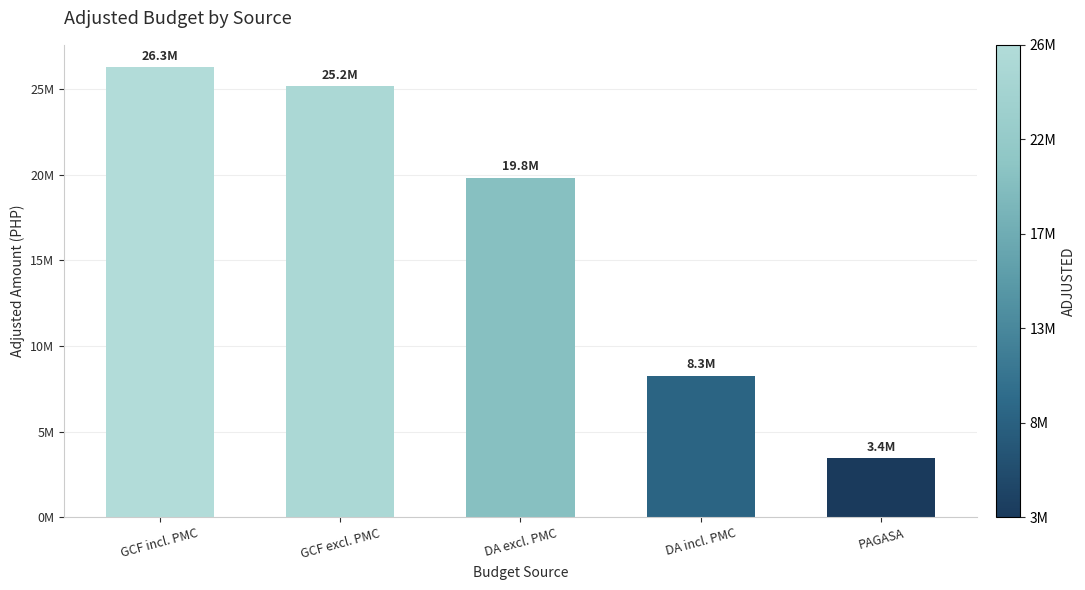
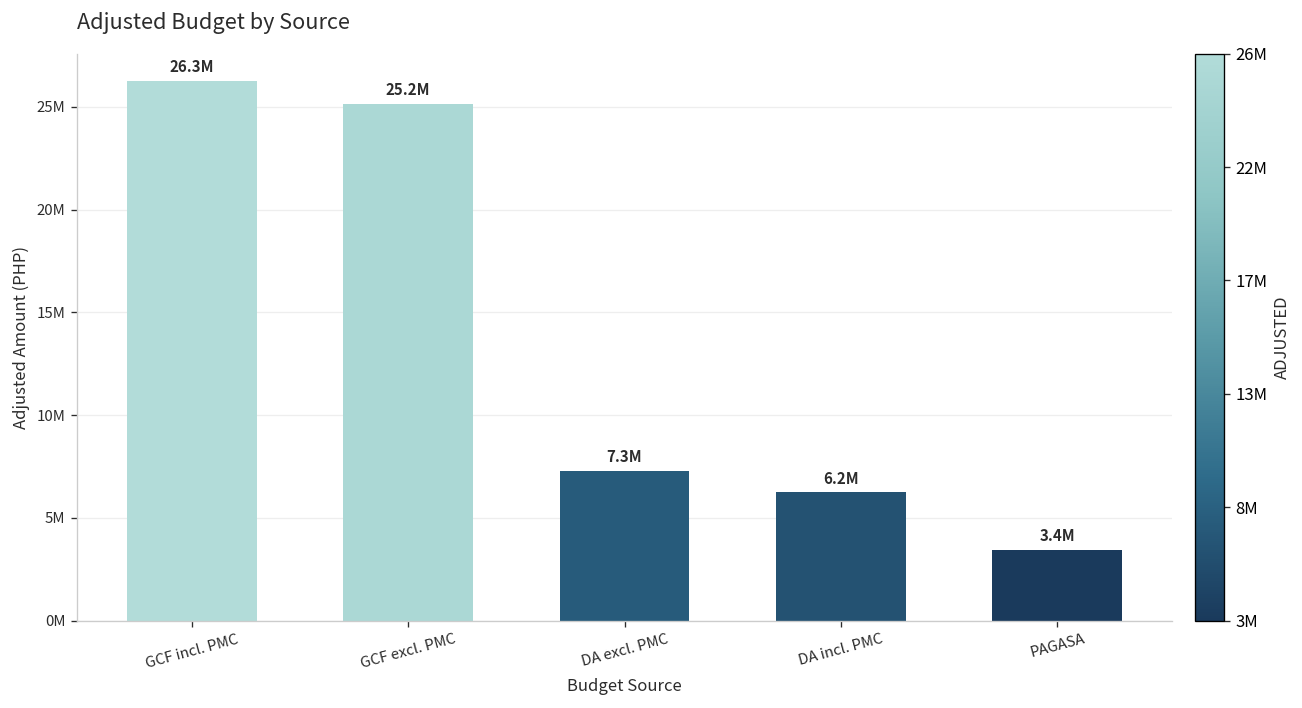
  {
    "GCF incl. PMC": "26.3M",
    "GCF excl. PMC": "25.2M",
-   "DA excl. PMC": "19.8M",
-   "DA incl. PMC": "8.3M",
+   "DA excl. PMC": "7.3M",
+   "DA incl. PMC": "6.2M",
    "PAGASA": "3.4M"
  }
